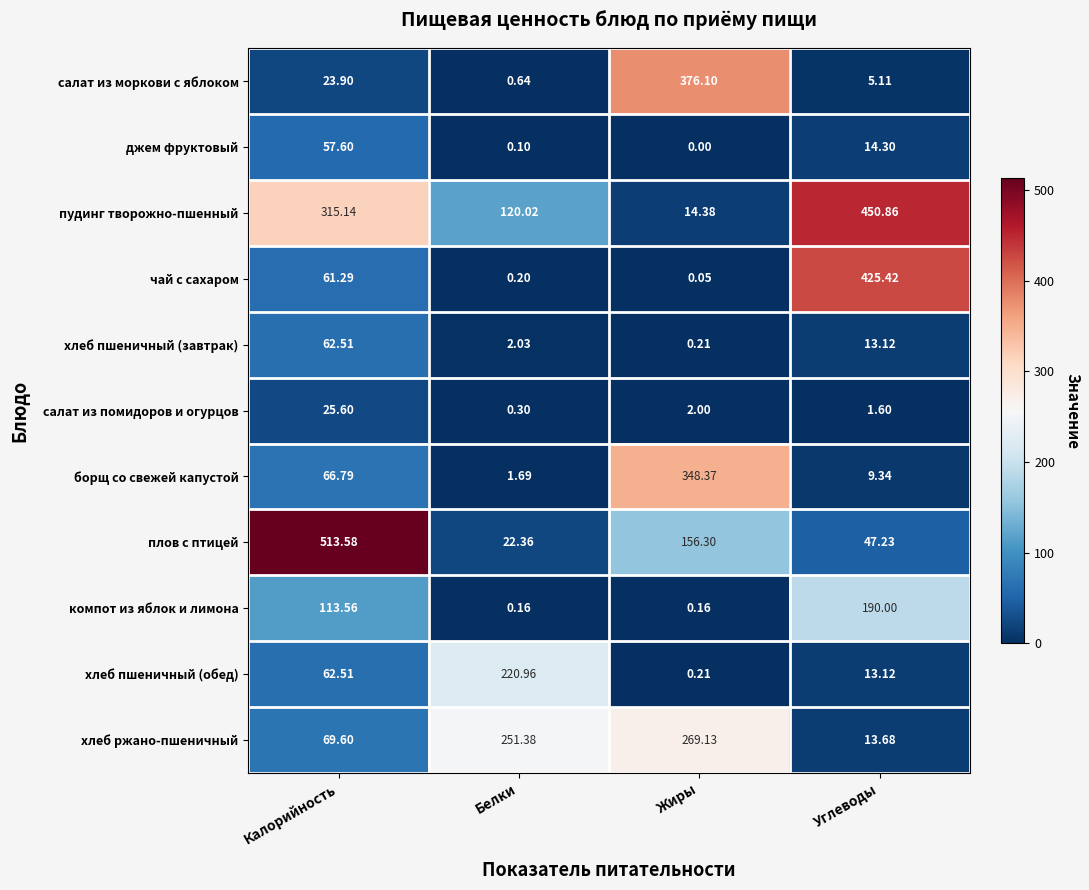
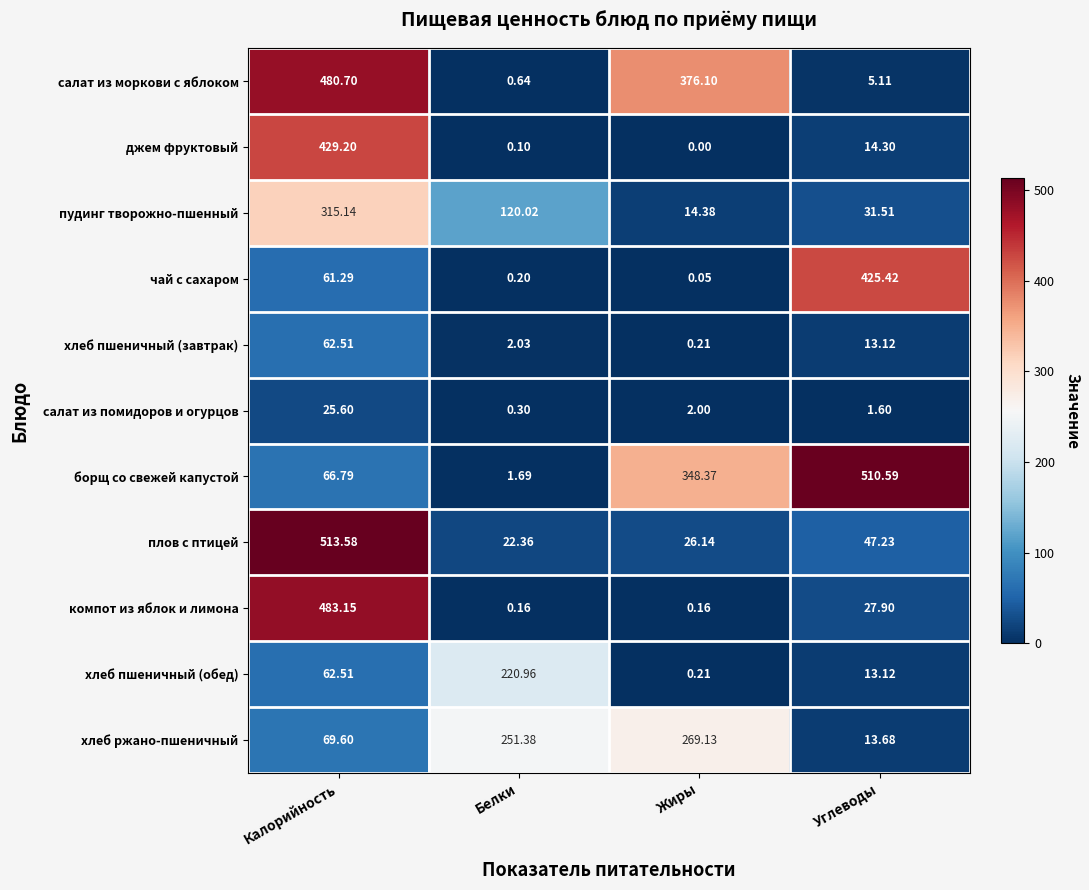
  {
    "салат из моркови с яблоком": {
-     "Калорийность": 23.90,
+     "Калорийность": 480.70,
      "Белки": 0.64,
      "Жиры": 376.10,
      "Углеводы": 5.11
    },
    "джем фруктовый": {
-     "Калорийность": 57.60,
+     "Калорийность": 429.20,
      "Белки": 0.10,
      "Жиры": 0.00,
      "Углеводы": 14.30
    },
    "пудинг творожно-пшенный": {
      "Калорийность": 315.14,
      "Белки": 120.02,
      "Жиры": 14.38,
-     "Углеводы": 450.86
+     "Углеводы": 31.51
    },
    "чай с сахаром": {
      "Калорийность": 61.29,
      "Белки": 0.20,
      "Жиры": 0.05,
      "Углеводы": 425.42
    },
    "хлеб пшеничный (завтрак)": {
      "Калорийность": 62.51,
      "Белки": 2.03,
      "Жиры": 0.21,
      "Углеводы": 13.12
    },
    "салат из помидоров и огурцов": {
      "Калорийность": 25.60,
      "Белки": 0.30,
      "Жиры": 2.00,
      "Углеводы": 1.60
    },
    "борщ со свежей капустой": {
      "Калорийность": 66.79,
      "Белки": 1.69,
      "Жиры": 348.37,
-     "Углеводы": 9.34
+     "Углеводы": 510.59
    },
    "плов с птицей": {
      "Калорийность": 513.58,
      "Белки": 22.36,
-     "Жиры": 156.30,
+     "Жиры": 26.14,
      "Углеводы": 47.23
    },
    "компот из яблок и лимона": {
-     "Калорийность": 113.56,
+     "Калорийность": 483.15,
      "Белки": 0.16,
      "Жиры": 0.16,
-     "Углеводы": 190.00
+     "Углеводы": 27.90
    },
    "хлеб пшеничный (обед)": {
      "Калорийность": 62.51,
      "Белки": 220.96,
      "Жиры": 0.21,
      "Углеводы": 13.12
    },
    "хлеб ржано-пшеничный": {
      "Калорийность": 69.60,
      "Белки": 251.38,
      "Жиры": 269.13,
      "Углеводы": 13.68
    }
  }
